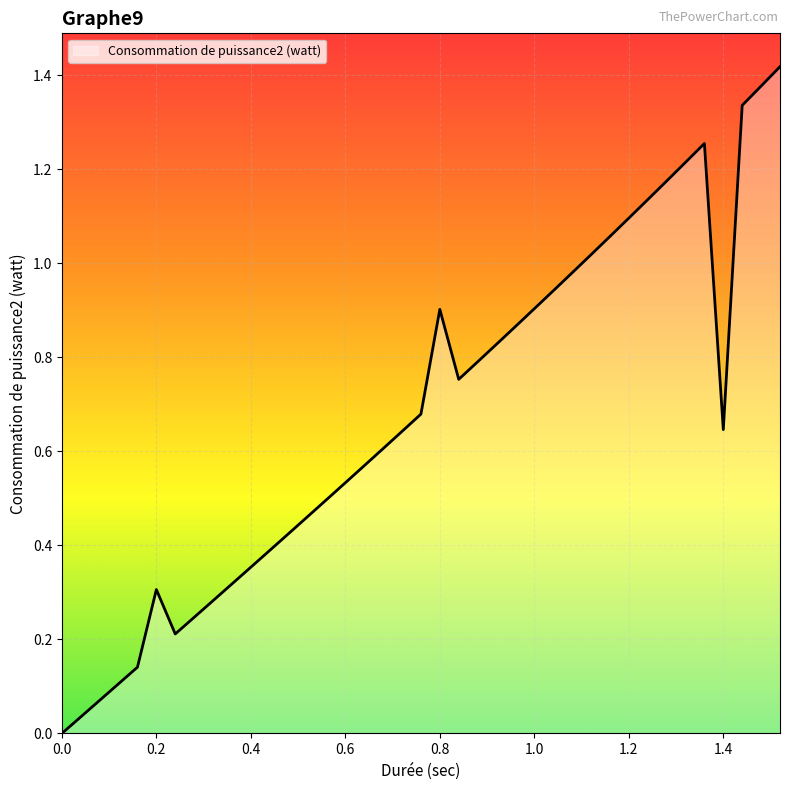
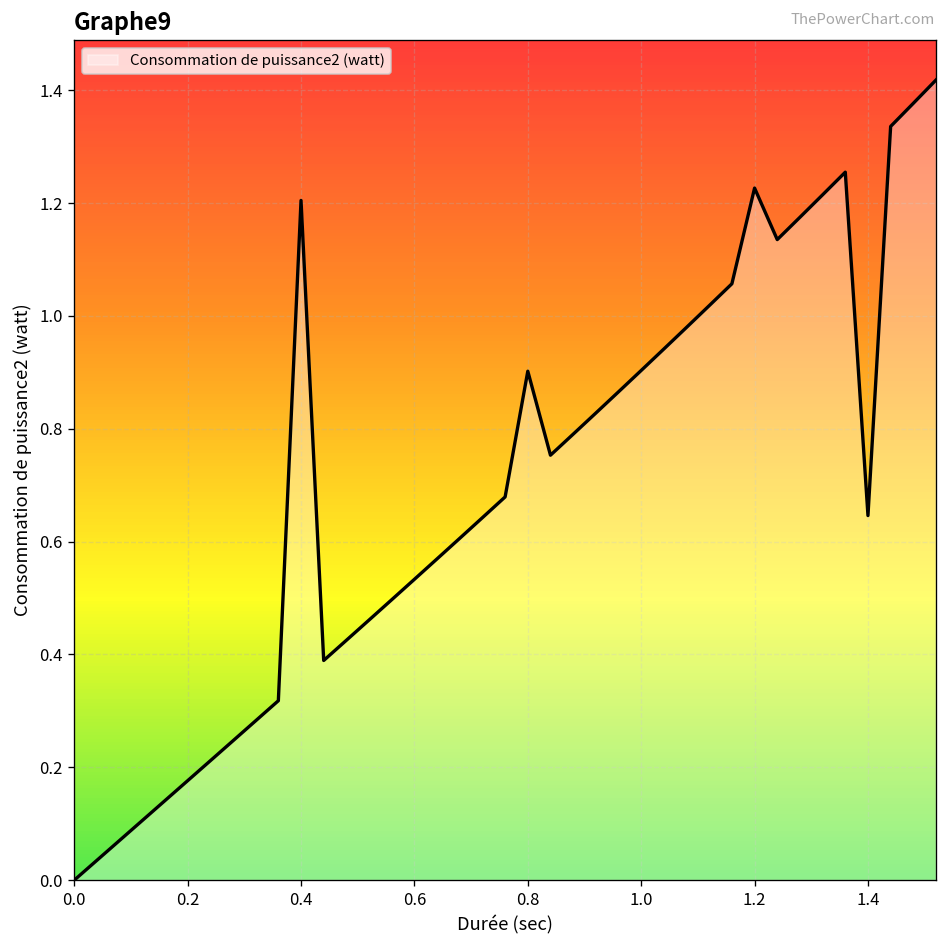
  {
    "0.0": 0.00,
-   "0.2": 0.31,
-   "0.4": 0.35,
+   "0.2": 0.18,
+   "0.4": 1.20,
    "0.6": 0.53,
    "0.8": 0.90,
    "1.0": 0.90,
-   "1.2": 1.10,
+   "1.2": 1.23,
    "1.4": 0.65
  }
